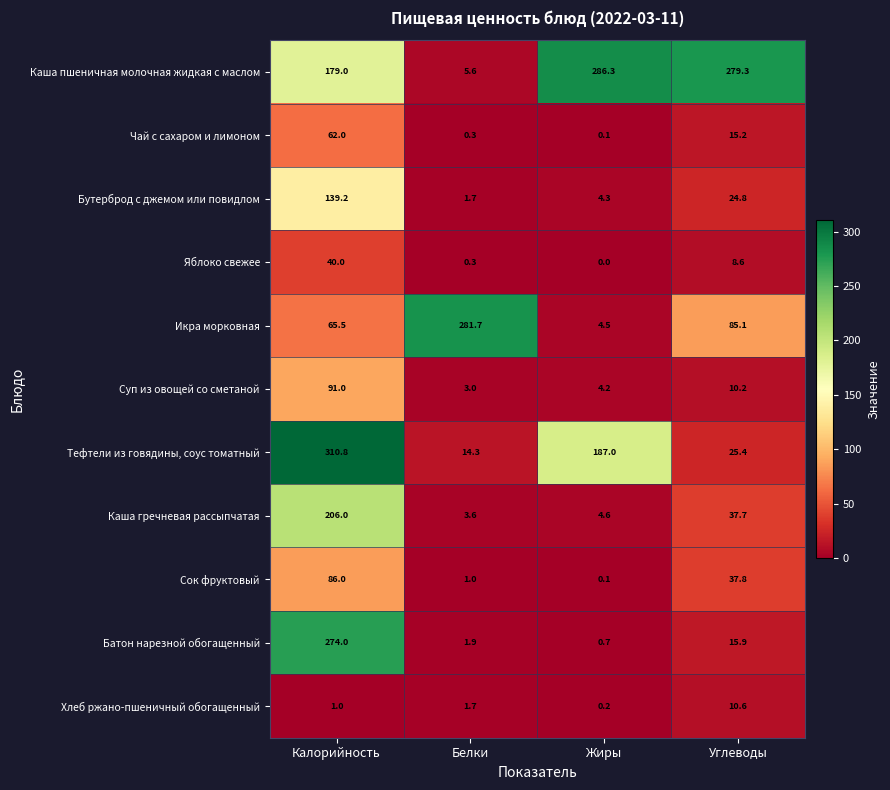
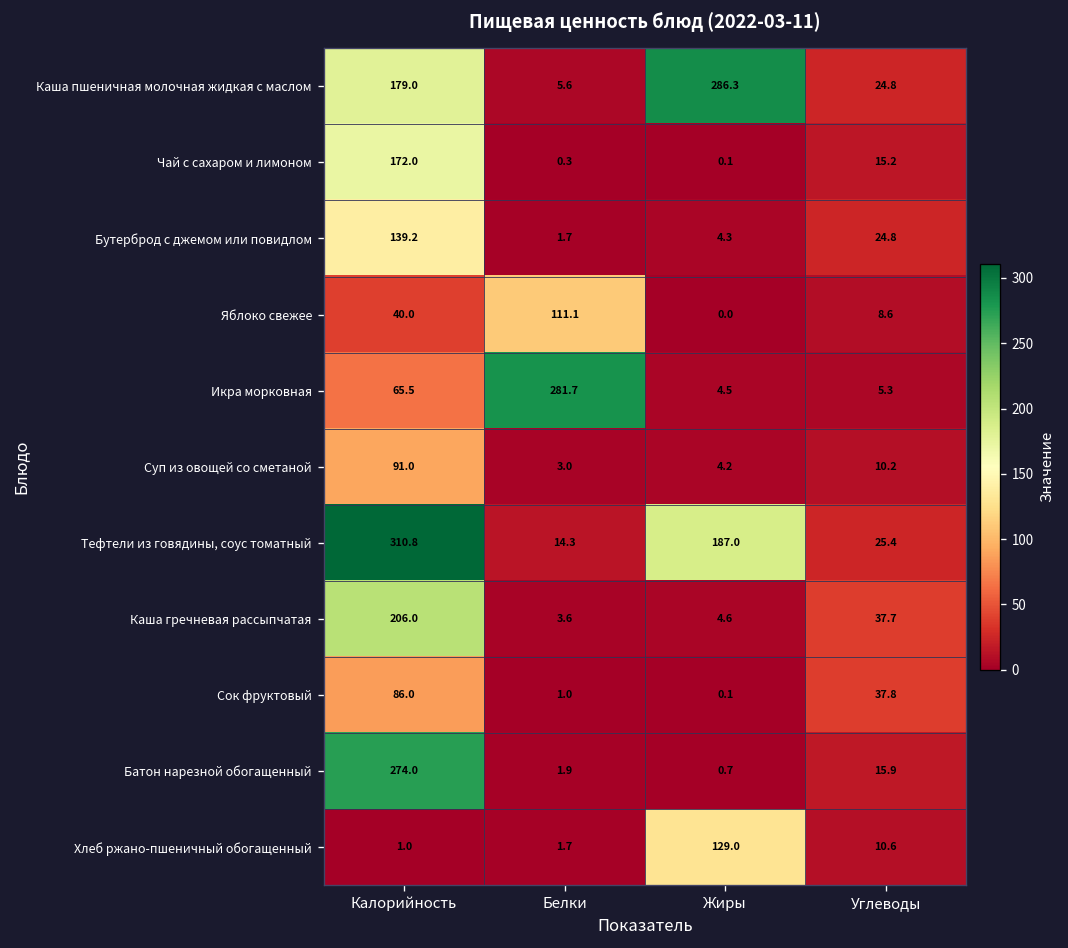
  {
    "Каша пшеничная молочная жидкая с маслом": {
      "Калорийность": 179.0,
      "Белки": 5.6,
      "Жиры": 286.3,
-     "Углеводы": 279.3
+     "Углеводы": 24.8
    },
    "Чай с сахаром и лимоном": {
-     "Калорийность": 62.0,
+     "Калорийность": 172.0,
      "Белки": 0.3,
      "Жиры": 0.1,
      "Углеводы": 15.2
    },
    "Бутерброд с джемом или повидлом": {
      "Калорийность": 139.2,
      "Белки": 1.7,
      "Жиры": 4.3,
      "Углеводы": 24.8
    },
    "Яблоко свежее": {
      "Калорийность": 40.0,
-     "Белки": 0.3,
+     "Белки": 111.1,
      "Жиры": 0.0,
      "Углеводы": 8.6
    },
    "Икра морковная": {
      "Калорийность": 65.5,
      "Белки": 281.7,
      "Жиры": 4.5,
-     "Углеводы": 85.1
+     "Углеводы": 5.3
    },
    "Суп из овощей со сметаной": {
      "Калорийность": 91.0,
      "Белки": 3.0,
      "Жиры": 4.2,
      "Углеводы": 10.2
    },
    "Тефтели из говядины, соус томатный": {
      "Калорийность": 310.8,
      "Белки": 14.3,
      "Жиры": 187.0,
      "Углеводы": 25.4
    },
    "Каша гречневая рассыпчатая": {
      "Калорийность": 206.0,
      "Белки": 3.6,
      "Жиры": 4.6,
      "Углеводы": 37.7
    },
    "Сок фруктовый": {
      "Калорийность": 86.0,
      "Белки": 1.0,
      "Жиры": 0.1,
      "Углеводы": 37.8
    },
    "Батон нарезной обогащенный": {
      "Калорийность": 274.0,
      "Белки": 1.9,
      "Жиры": 0.7,
      "Углеводы": 15.9
    },
    "Хлеб ржано-пшеничный обогащенный": {
      "Калорийность": 1.0,
      "Белки": 1.7,
-     "Жиры": 0.2,
+     "Жиры": 129.0,
      "Углеводы": 10.6
    }
  }
